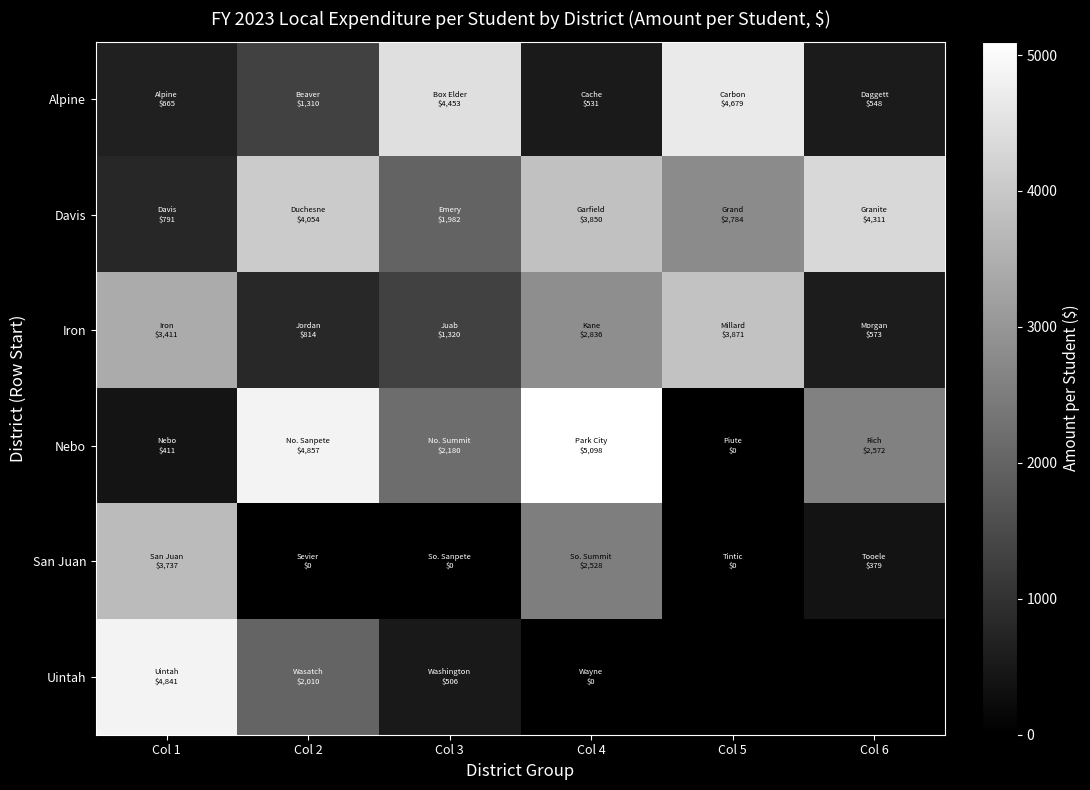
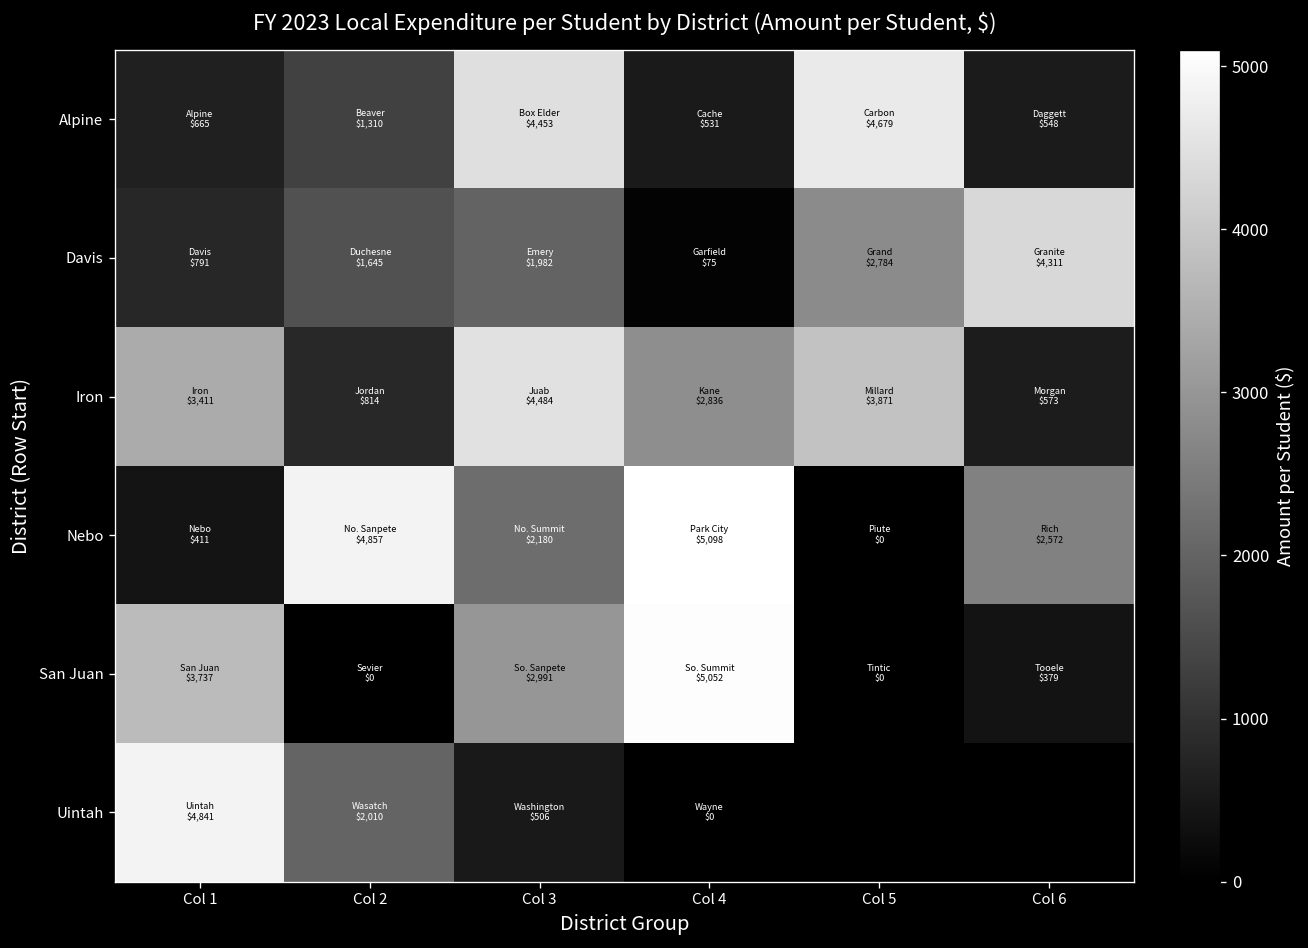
  {
    "Alpine": {
      "Col 1": "$665",
      "Col 2": "$1,310",
      "Col 3": "$4,453",
      "Col 4": "$531",
      "Col 5": "$4,679",
      "Col 6": "$548"
    },
    "Davis": {
      "Col 1": "$791",
-     "Col 2": "$4,054",
+     "Col 2": "$1,645",
      "Col 3": "$1,982",
-     "Col 4": "$3,850",
+     "Col 4": "$75",
      "Col 5": "$2,784",
      "Col 6": "$4,311"
    },
    "Iron": {
      "Col 1": "$3,411",
      "Col 2": "$814",
-     "Col 3": "$1,320",
+     "Col 3": "$4,484",
      "Col 4": "$2,836",
      "Col 5": "$3,871",
      "Col 6": "$573"
    },
    "Nebo": {
      "Col 1": "$411",
      "Col 2": "$4,857",
      "Col 3": "$2,180",
      "Col 4": "$5,098",
      "Col 5": "$0",
      "Col 6": "$2,572"
    },
    "San Juan": {
      "Col 1": "$3,737",
      "Col 2": "$0",
-     "Col 3": "$0",
-     "Col 4": "$2,528",
+     "Col 3": "$2,991",
+     "Col 4": "$5,052",
      "Col 5": "$0",
      "Col 6": "$379"
    },
    "Uintah": {
      "Col 1": "$4,841",
      "Col 2": "$2,010",
      "Col 3": "$506",
      "Col 4": "$0"
    }
  }
